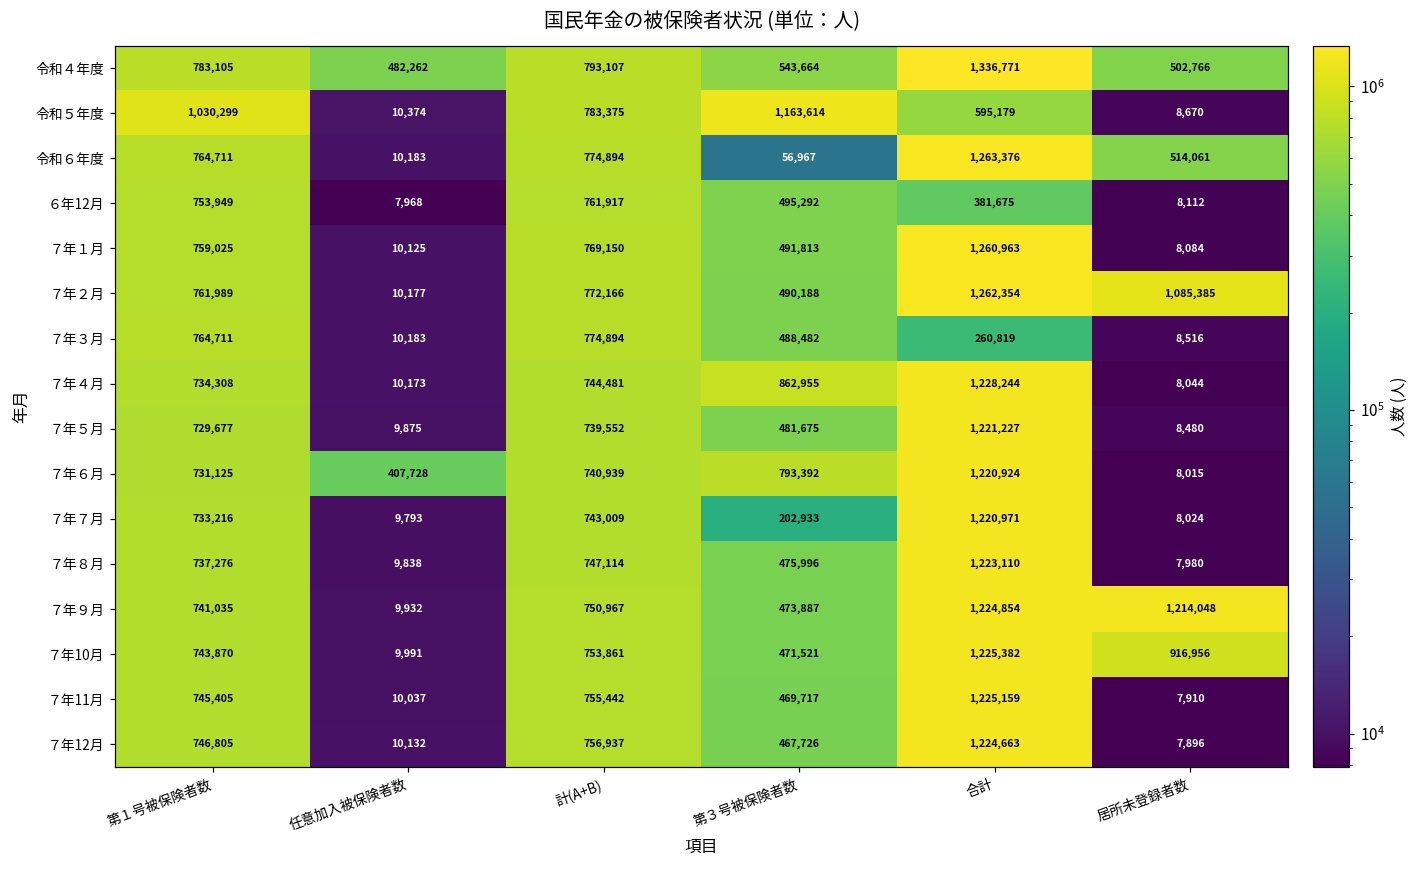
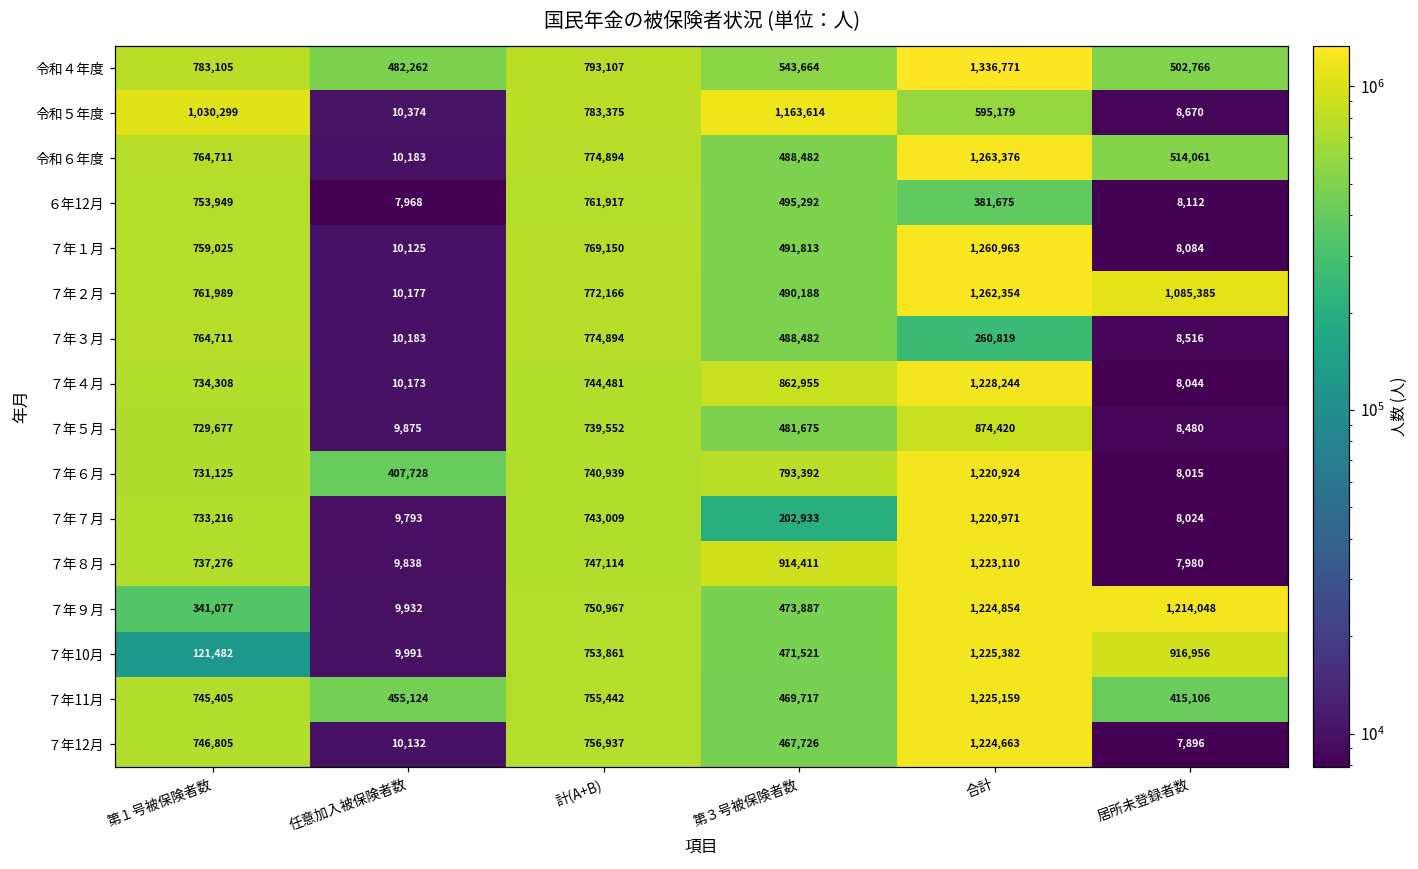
  {
    "令和４年度": {
      "第１号被保険者数": "783,105",
      "任意加入被保険者数": "482,262",
      "計(A+B)": "793,107",
      "第３号被保険者数": "543,664",
      "合計": "1,336,771",
      "居所未登録者数": "502,766"
    },
    "令和５年度": {
      "第１号被保険者数": "1,030,299",
      "任意加入被保険者数": "10,374",
      "計(A+B)": "783,375",
      "第３号被保険者数": "1,163,614",
      "合計": "595,179",
      "居所未登録者数": "8,670"
    },
    "令和６年度": {
      "第１号被保険者数": "764,711",
      "任意加入被保険者数": "10,183",
      "計(A+B)": "774,894",
-     "第３号被保険者数": "56,967",
+     "第３号被保険者数": "488,482",
      "合計": "1,263,376",
      "居所未登録者数": "514,061"
    },
    "６年12月": {
      "第１号被保険者数": "753,949",
      "任意加入被保険者数": "7,968",
      "計(A+B)": "761,917",
      "第３号被保険者数": "495,292",
      "合計": "381,675",
      "居所未登録者数": "8,112"
    },
    "７年１月": {
      "第１号被保険者数": "759,025",
      "任意加入被保険者数": "10,125",
      "計(A+B)": "769,150",
      "第３号被保険者数": "491,813",
      "合計": "1,260,963",
      "居所未登録者数": "8,084"
    },
    "７年２月": {
      "第１号被保険者数": "761,989",
      "任意加入被保険者数": "10,177",
      "計(A+B)": "772,166",
      "第３号被保険者数": "490,188",
      "合計": "1,262,354",
      "居所未登録者数": "1,085,385"
    },
    "７年３月": {
      "第１号被保険者数": "764,711",
      "任意加入被保険者数": "10,183",
      "計(A+B)": "774,894",
      "第３号被保険者数": "488,482",
      "合計": "260,819",
      "居所未登録者数": "8,516"
    },
    "７年４月": {
      "第１号被保険者数": "734,308",
      "任意加入被保険者数": "10,173",
      "計(A+B)": "744,481",
      "第３号被保険者数": "862,955",
      "合計": "1,228,244",
      "居所未登録者数": "8,044"
    },
    "７年５月": {
      "第１号被保険者数": "729,677",
      "任意加入被保険者数": "9,875",
      "計(A+B)": "739,552",
      "第３号被保険者数": "481,675",
-     "合計": "1,221,227",
+     "合計": "874,420",
      "居所未登録者数": "8,480"
    },
    "７年６月": {
      "第１号被保険者数": "731,125",
      "任意加入被保険者数": "407,728",
      "計(A+B)": "740,939",
      "第３号被保険者数": "793,392",
      "合計": "1,220,924",
      "居所未登録者数": "8,015"
    },
    "７年７月": {
      "第１号被保険者数": "733,216",
      "任意加入被保険者数": "9,793",
      "計(A+B)": "743,009",
      "第３号被保険者数": "202,933",
      "合計": "1,220,971",
      "居所未登録者数": "8,024"
    },
    "７年８月": {
      "第１号被保険者数": "737,276",
      "任意加入被保険者数": "9,838",
      "計(A+B)": "747,114",
-     "第３号被保険者数": "475,996",
+     "第３号被保険者数": "914,411",
      "合計": "1,223,110",
      "居所未登録者数": "7,980"
    },
    "７年９月": {
-     "第１号被保険者数": "741,035",
+     "第１号被保険者数": "341,077",
      "任意加入被保険者数": "9,932",
      "計(A+B)": "750,967",
      "第３号被保険者数": "473,887",
      "合計": "1,224,854",
      "居所未登録者数": "1,214,048"
    },
    "７年10月": {
-     "第１号被保険者数": "743,870",
+     "第１号被保険者数": "121,482",
      "任意加入被保険者数": "9,991",
      "計(A+B)": "753,861",
      "第３号被保険者数": "471,521",
      "合計": "1,225,382",
      "居所未登録者数": "916,956"
    },
    "７年11月": {
      "第１号被保険者数": "745,405",
-     "任意加入被保険者数": "10,037",
+     "任意加入被保険者数": "455,124",
      "計(A+B)": "755,442",
      "第３号被保険者数": "469,717",
      "合計": "1,225,159",
-     "居所未登録者数": "7,910"
+     "居所未登録者数": "415,106"
    },
    "７年12月": {
      "第１号被保険者数": "746,805",
      "任意加入被保険者数": "10,132",
      "計(A+B)": "756,937",
      "第３号被保険者数": "467,726",
      "合計": "1,224,663",
      "居所未登録者数": "7,896"
    }
  }
